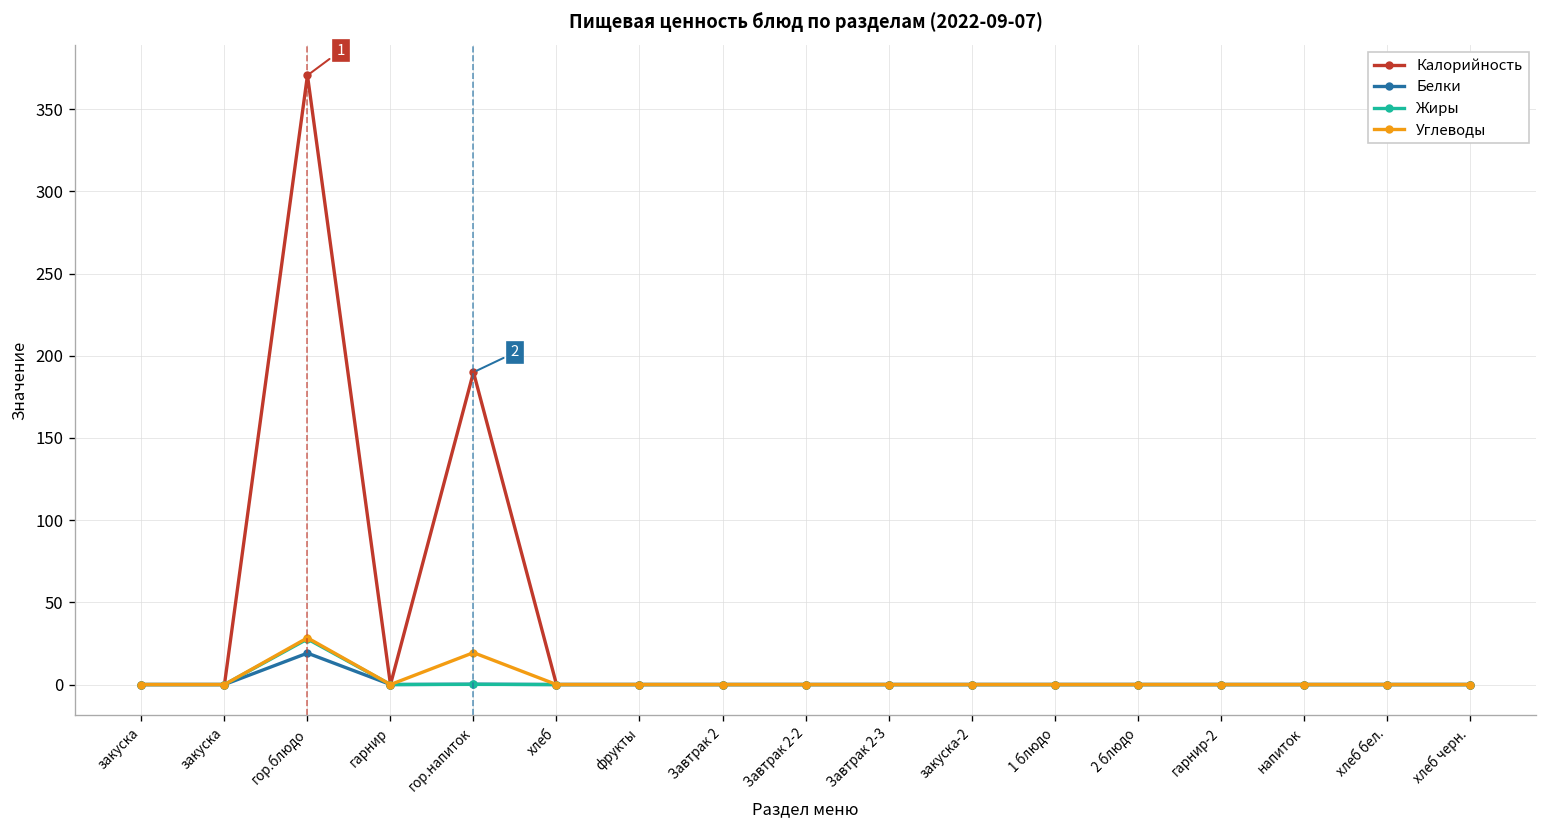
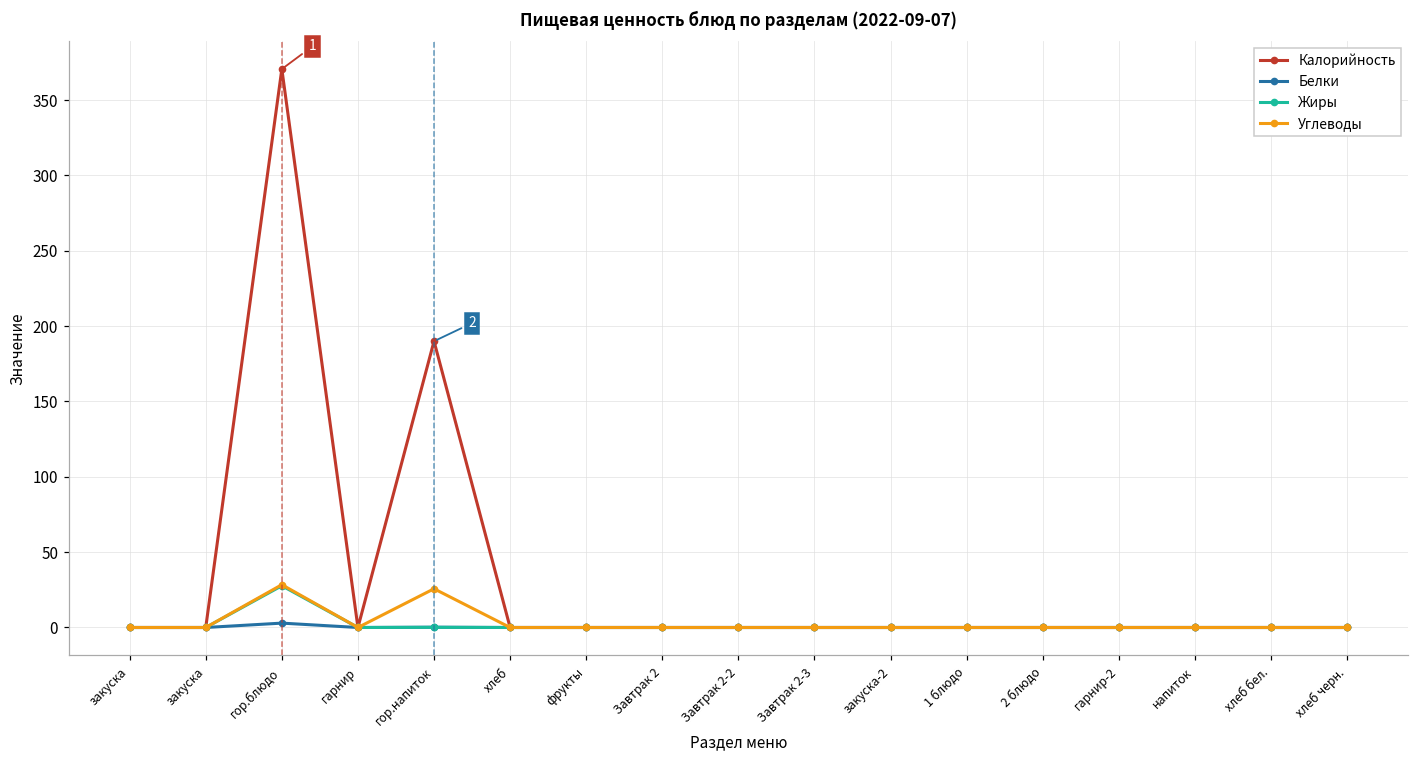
  {
    "Калорийность": {
      "гор.блюдо": 371,
      "гор.напиток": 190
    },
    "Белки": {
-     "гор.блюдо": 19
+     "гор.блюдо": 3
    },
    "Углеводы": {
-     "гор.напиток": 19
+     "гор.напиток": 26
    }
  }
